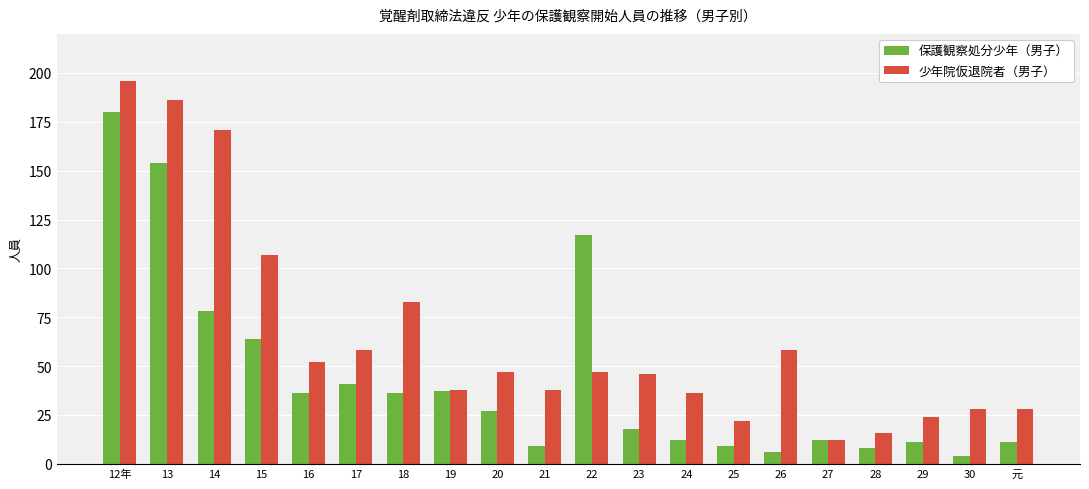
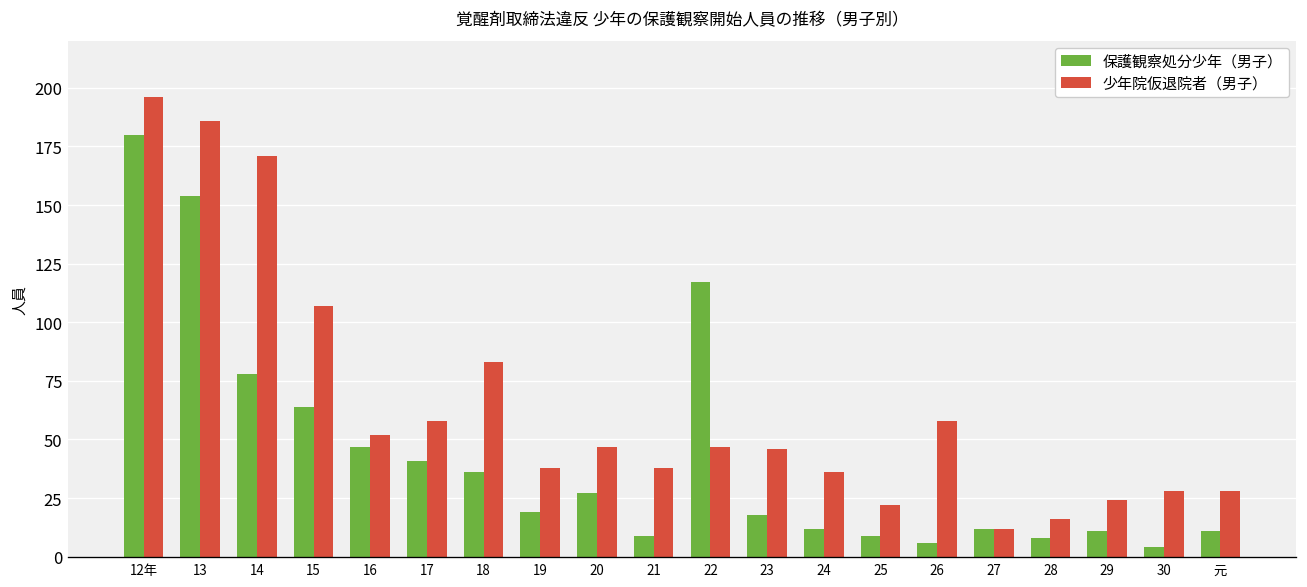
  {
    "保護観察処分少年（男子）": {
      "12年": 180,
      "13": 154,
      "14": 78,
      "15": 64,
-     "16": 36,
+     "16": 47,
      "17": 41,
      "18": 36,
-     "19": 37,
+     "19": 19,
      "20": 27,
      "21": 9,
      "22": 117,
      "23": 18,
      "24": 12,
      "25": 9,
      "26": 6,
      "27": 12,
      "28": 8,
      "29": 11,
      "30": 4,
      "元": 11
    },
    "少年院仮退院者（男子）": {
      "12年": 196,
      "13": 186,
      "14": 171,
      "15": 107,
      "16": 52,
      "17": 58,
      "18": 83,
      "19": 38,
      "20": 47,
      "21": 38,
      "22": 47,
      "23": 46,
      "24": 36,
      "25": 22,
      "26": 58,
      "27": 12,
      "28": 16,
      "29": 24,
      "30": 28,
      "元": 28
    }
  }
